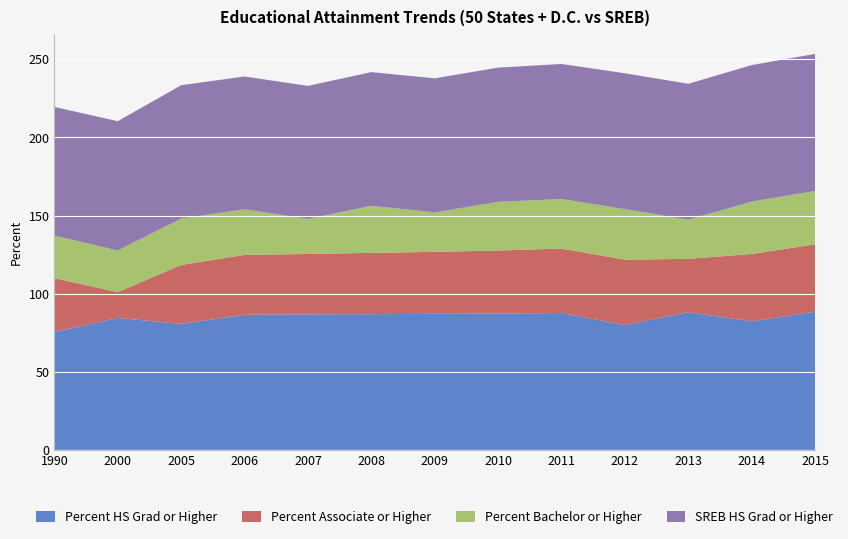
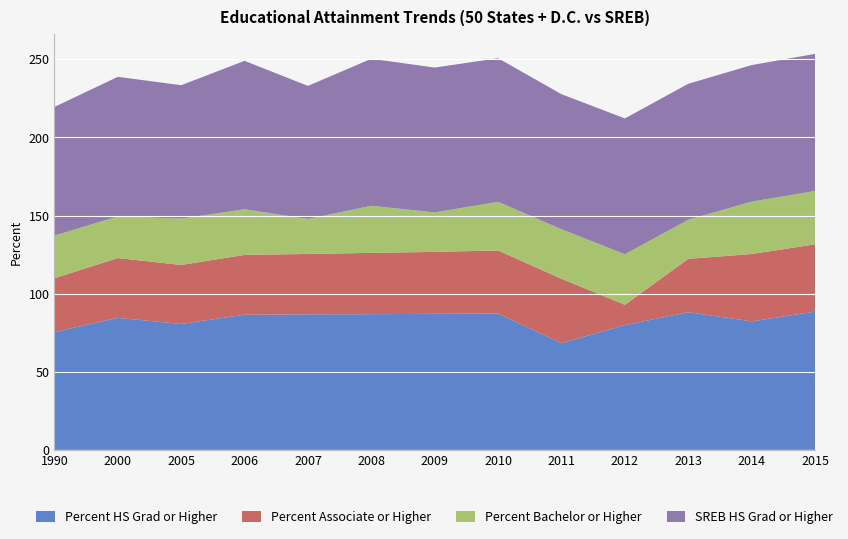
  {
    "Percent HS Grad or Higher": {
      "1990": 75,
      "2000": 85,
      "2005": 81,
      "2006": 87,
      "2007": 87,
      "2008": 87,
      "2009": 87,
      "2010": 87,
-     "2011": 88,
+     "2011": 68,
      "2012": 80,
      "2013": 88,
      "2014": 82,
      "2015": 88
    },
    "Percent Associate or Higher": {
      "1990": 34,
-     "2000": 16,
+     "2000": 38,
      "2005": 38,
      "2006": 38,
      "2007": 39,
      "2008": 39,
      "2009": 40,
      "2010": 40,
      "2011": 41,
-     "2012": 42,
+     "2012": 13,
      "2013": 34,
      "2014": 43,
      "2015": 43
    },
    "Percent Bachelor or Higher": {
      "1990": 27,
      "2000": 27,
      "2005": 30,
      "2006": 29,
      "2007": 22,
      "2008": 30,
      "2009": 25,
      "2010": 31,
      "2011": 32,
      "2012": 32,
      "2013": 25,
      "2014": 34,
      "2015": 34
    },
    "SREB HS Grad or Higher": {
      "1990": 82,
-     "2000": 83,
+     "2000": 89,
      "2005": 85,
-     "2006": 85,
+     "2006": 95,
      "2007": 85,
-     "2008": 86,
-     "2009": 86,
-     "2010": 86,
+     "2008": 94,
+     "2009": 93,
+     "2010": 92,
      "2011": 86,
      "2012": 87,
      "2013": 87,
      "2014": 87,
      "2015": 88
    }
  }
